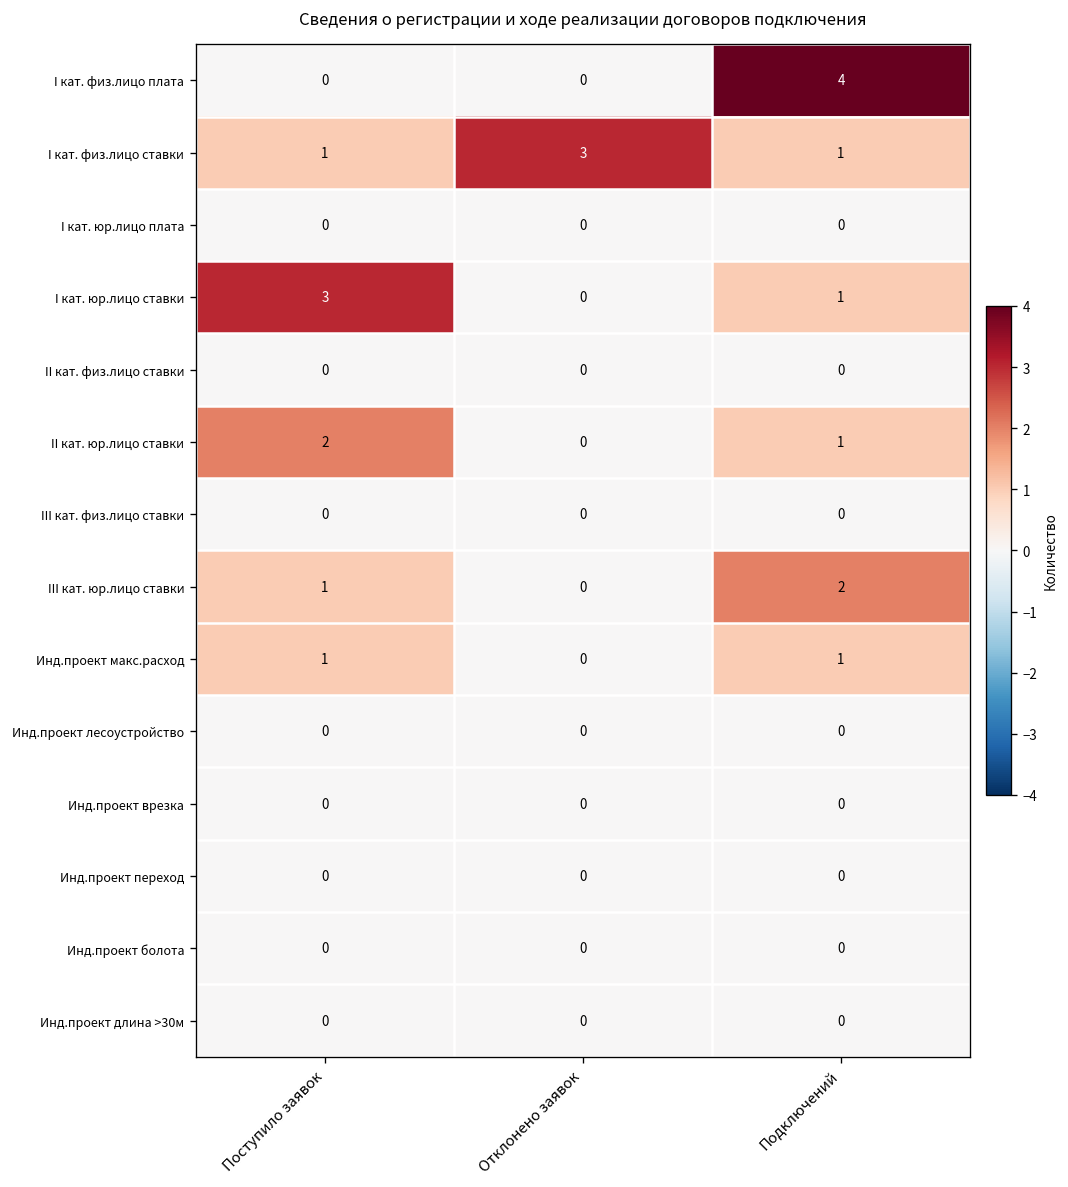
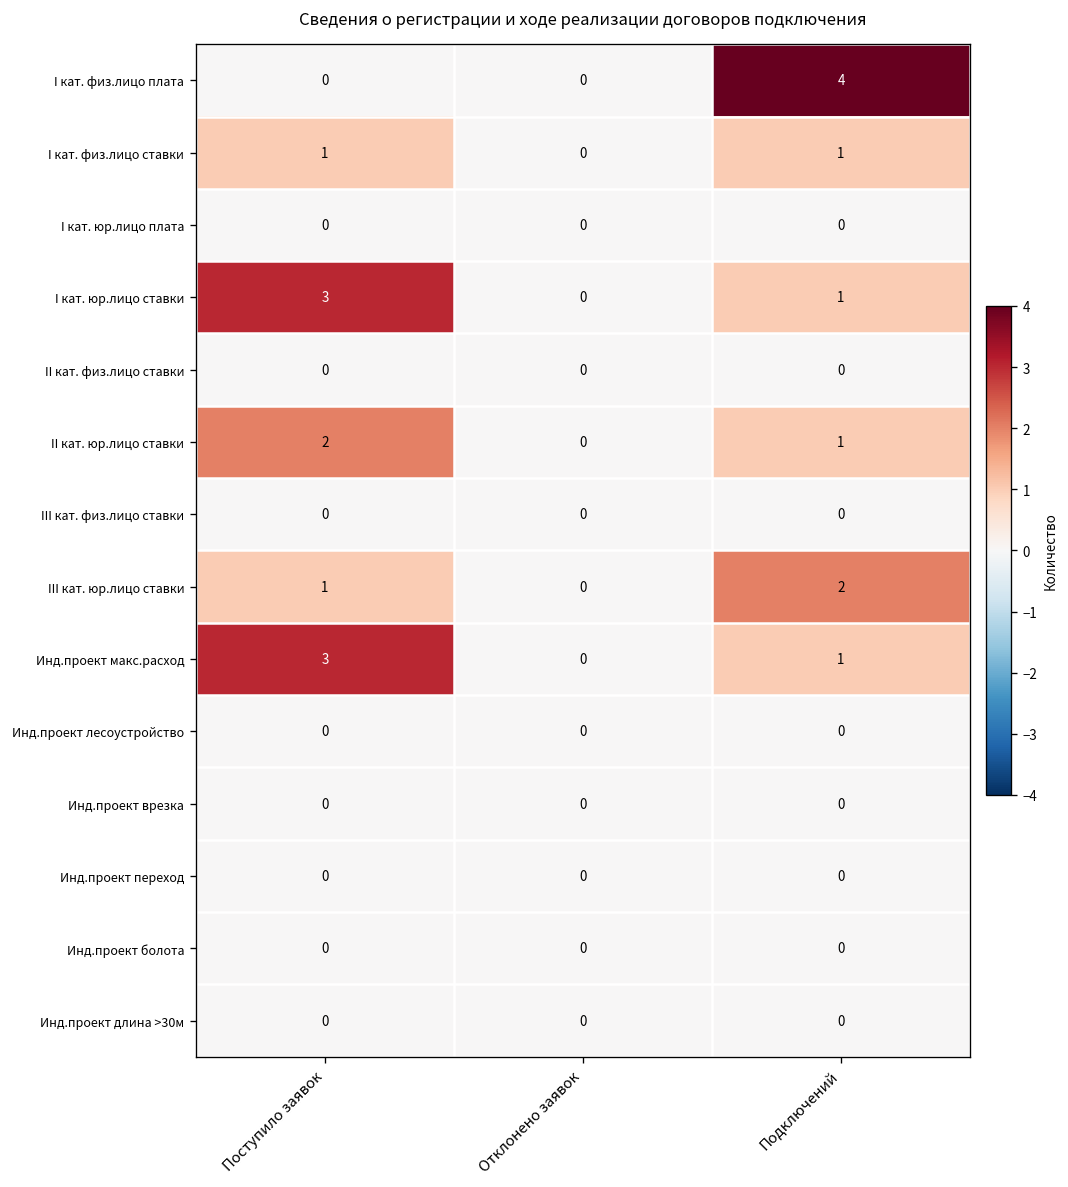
  {
    "I кат. физ.лицо плата": {
      "Поступило заявок": 0,
      "Отклонено заявок": 0,
      "Подключений": 4
    },
    "I кат. физ.лицо ставки": {
      "Поступило заявок": 1,
-     "Отклонено заявок": 3,
+     "Отклонено заявок": 0,
      "Подключений": 1
    },
    "I кат. юр.лицо плата": {
      "Поступило заявок": 0,
      "Отклонено заявок": 0,
      "Подключений": 0
    },
    "I кат. юр.лицо ставки": {
      "Поступило заявок": 3,
      "Отклонено заявок": 0,
      "Подключений": 1
    },
    "II кат. физ.лицо ставки": {
      "Поступило заявок": 0,
      "Отклонено заявок": 0,
      "Подключений": 0
    },
    "II кат. юр.лицо ставки": {
      "Поступило заявок": 2,
      "Отклонено заявок": 0,
      "Подключений": 1
    },
    "III кат. физ.лицо ставки": {
      "Поступило заявок": 0,
      "Отклонено заявок": 0,
      "Подключений": 0
    },
    "III кат. юр.лицо ставки": {
      "Поступило заявок": 1,
      "Отклонено заявок": 0,
      "Подключений": 2
    },
    "Инд.проект макс.расход": {
-     "Поступило заявок": 1,
+     "Поступило заявок": 3,
      "Отклонено заявок": 0,
      "Подключений": 1
    },
    "Инд.проект лесоустройство": {
      "Поступило заявок": 0,
      "Отклонено заявок": 0,
      "Подключений": 0
    },
    "Инд.проект врезка": {
      "Поступило заявок": 0,
      "Отклонено заявок": 0,
      "Подключений": 0
    },
    "Инд.проект переход": {
      "Поступило заявок": 0,
      "Отклонено заявок": 0,
      "Подключений": 0
    },
    "Инд.проект болота": {
      "Поступило заявок": 0,
      "Отклонено заявок": 0,
      "Подключений": 0
    },
    "Инд.проект длина >30м": {
      "Поступило заявок": 0,
      "Отклонено заявок": 0,
      "Подключений": 0
    }
  }
